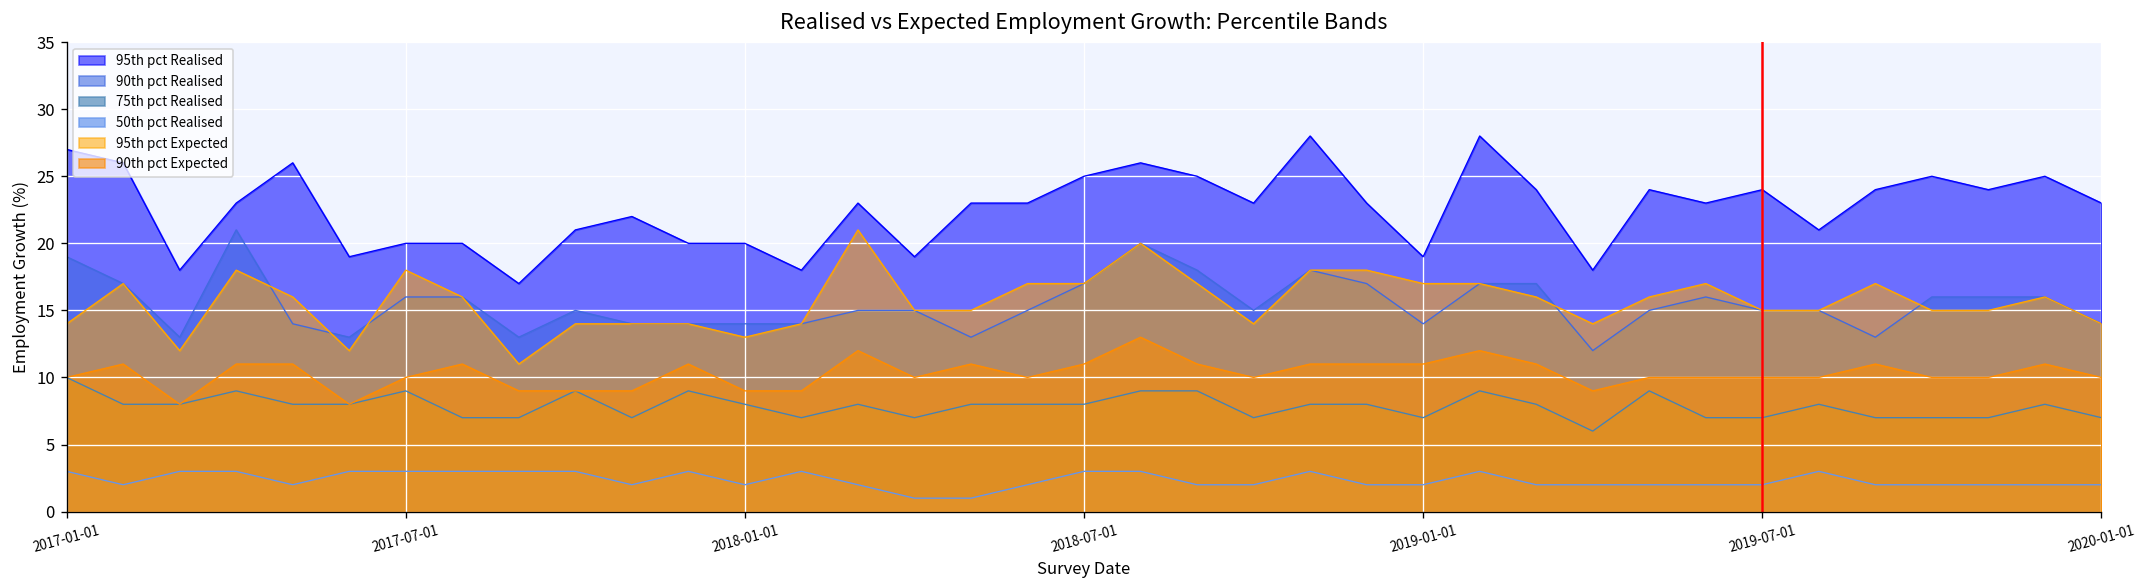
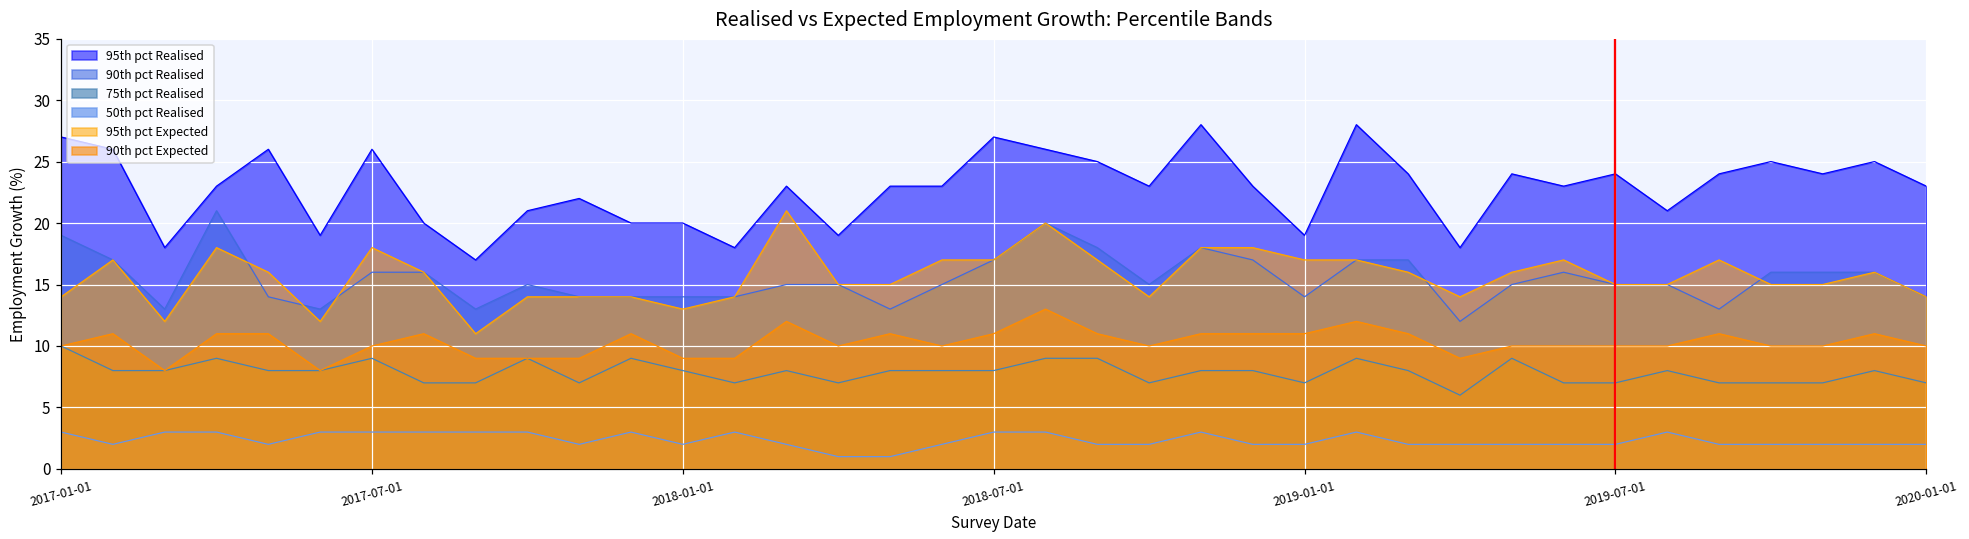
  {
    "95th pct Realised": {
      "2017-01-01": 27,
-     "2017-07-01": 20,
+     "2017-07-01": 26,
      "2018-01-01": 20,
-     "2018-07-01": 25,
+     "2018-07-01": 27,
      "2019-01-01": 19,
      "2019-07-01": 24,
      "2020-01-01": 23
    }
  }
